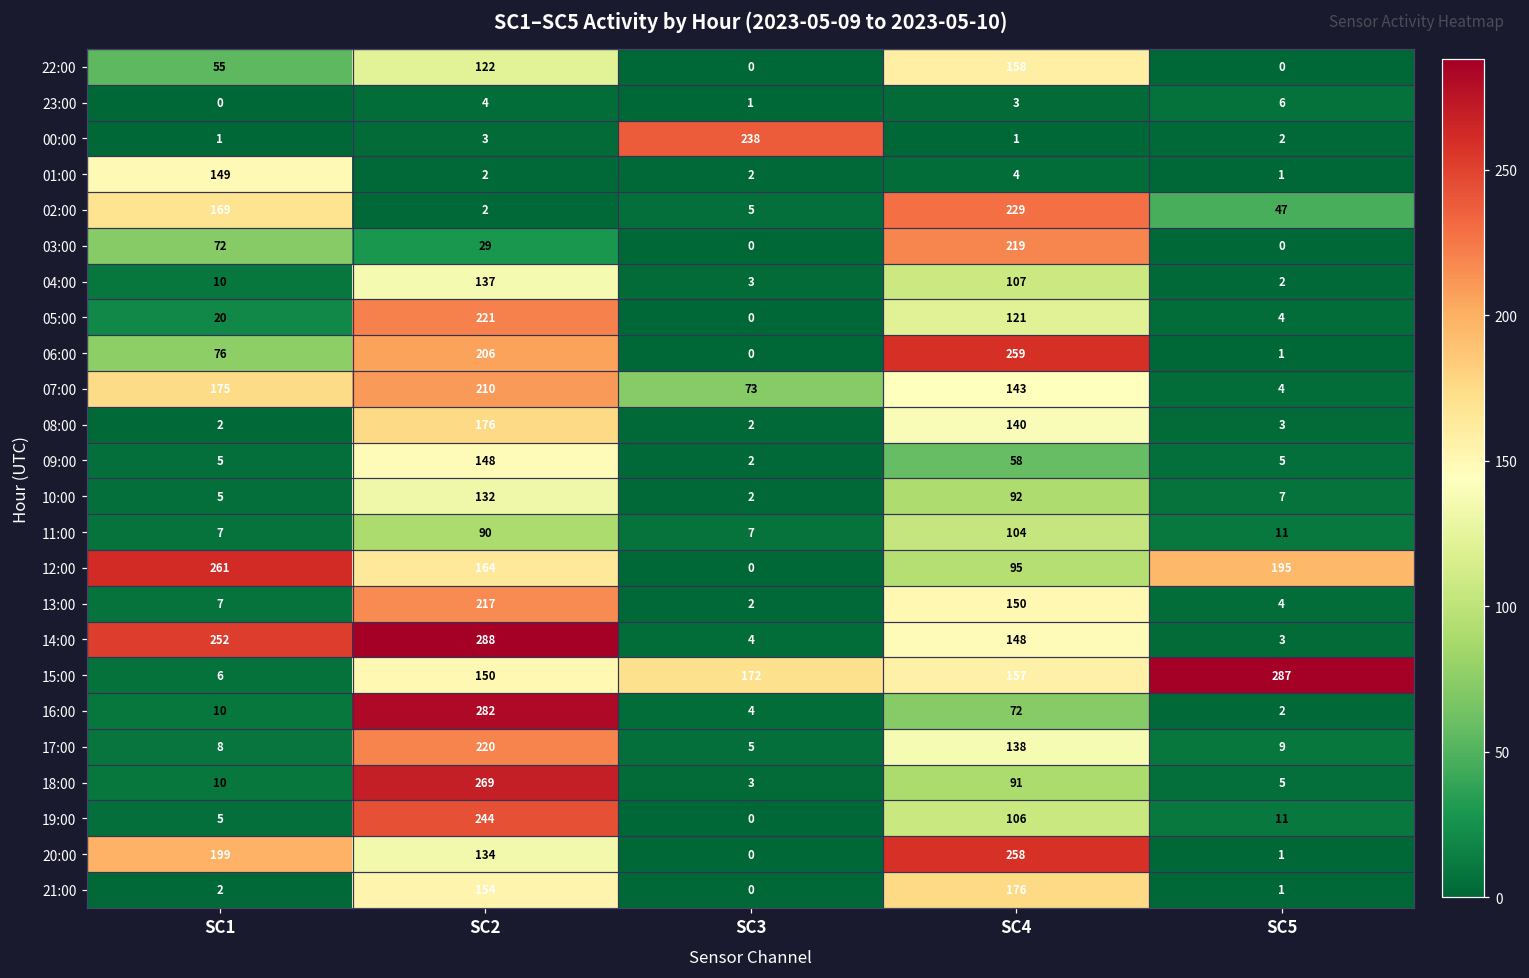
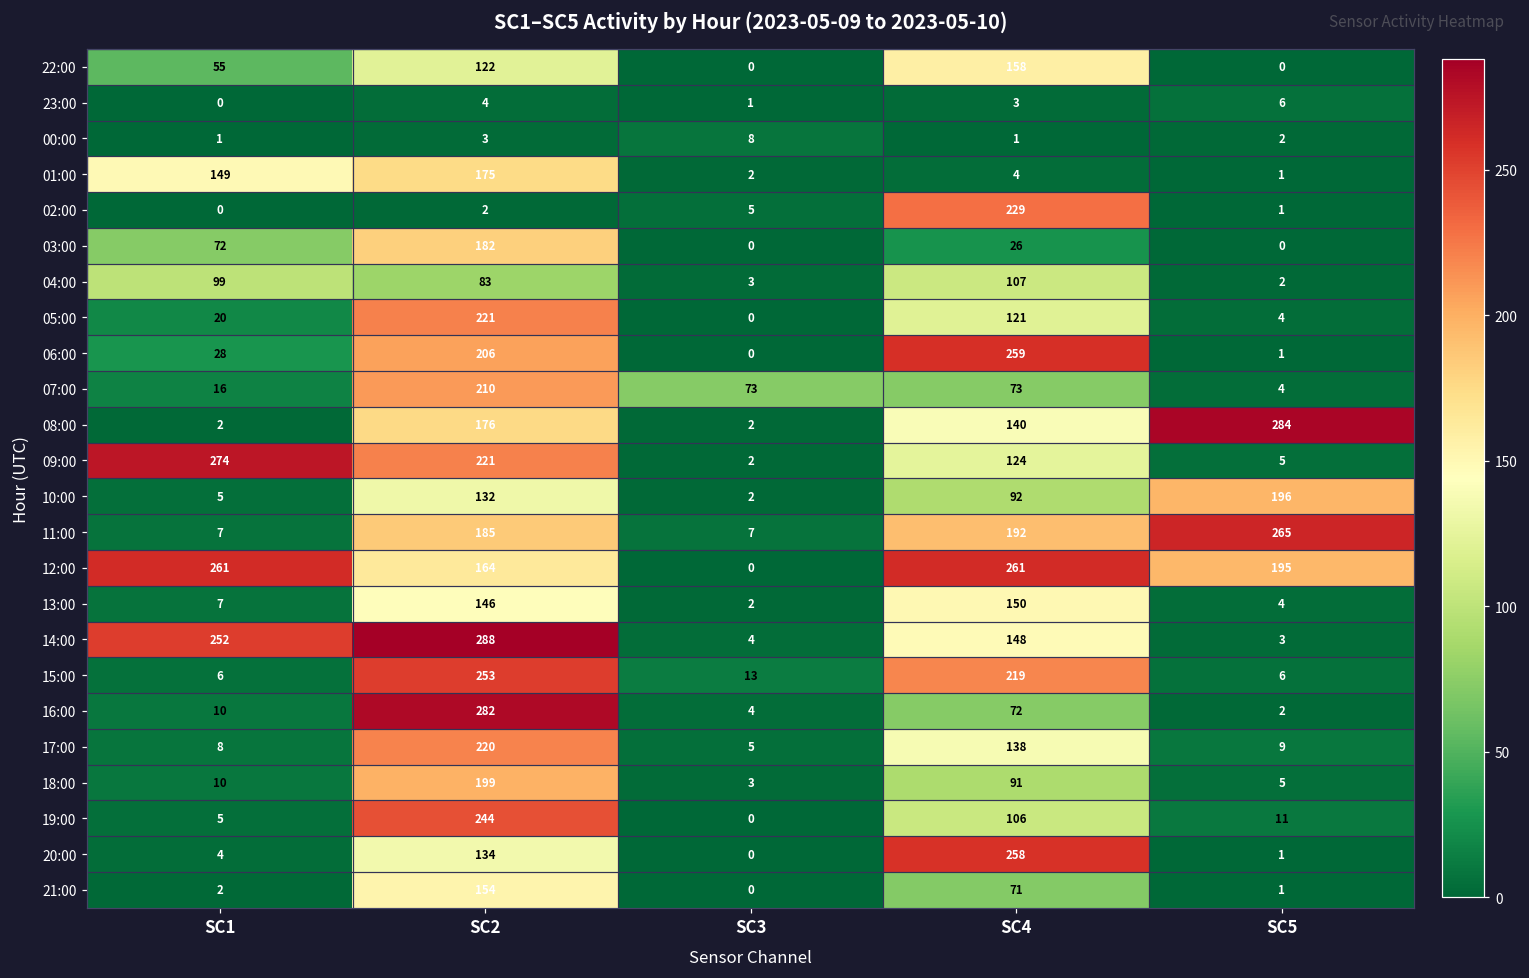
  {
    "22:00": {
      "SC1": 55,
      "SC2": 122,
      "SC3": 0,
      "SC4": 158,
      "SC5": 0
    },
    "23:00": {
      "SC1": 0,
      "SC2": 4,
      "SC3": 1,
      "SC4": 3,
      "SC5": 6
    },
    "00:00": {
      "SC1": 1,
      "SC2": 3,
-     "SC3": 238,
+     "SC3": 8,
      "SC4": 1,
      "SC5": 2
    },
    "01:00": {
      "SC1": 149,
-     "SC2": 2,
+     "SC2": 175,
      "SC3": 2,
      "SC4": 4,
      "SC5": 1
    },
    "02:00": {
-     "SC1": 169,
+     "SC1": 0,
      "SC2": 2,
      "SC3": 5,
      "SC4": 229,
-     "SC5": 47
+     "SC5": 1
    },
    "03:00": {
      "SC1": 72,
-     "SC2": 29,
+     "SC2": 182,
      "SC3": 0,
-     "SC4": 219,
+     "SC4": 26,
      "SC5": 0
    },
    "04:00": {
-     "SC1": 10,
-     "SC2": 137,
+     "SC1": 99,
+     "SC2": 83,
      "SC3": 3,
      "SC4": 107,
      "SC5": 2
    },
    "05:00": {
      "SC1": 20,
      "SC2": 221,
      "SC3": 0,
      "SC4": 121,
      "SC5": 4
    },
    "06:00": {
-     "SC1": 76,
+     "SC1": 28,
      "SC2": 206,
      "SC3": 0,
      "SC4": 259,
      "SC5": 1
    },
    "07:00": {
-     "SC1": 175,
+     "SC1": 16,
      "SC2": 210,
      "SC3": 73,
-     "SC4": 143,
+     "SC4": 73,
      "SC5": 4
    },
    "08:00": {
      "SC1": 2,
      "SC2": 176,
      "SC3": 2,
      "SC4": 140,
-     "SC5": 3
+     "SC5": 284
    },
    "09:00": {
-     "SC1": 5,
-     "SC2": 148,
+     "SC1": 274,
+     "SC2": 221,
      "SC3": 2,
-     "SC4": 58,
+     "SC4": 124,
      "SC5": 5
    },
    "10:00": {
      "SC1": 5,
      "SC2": 132,
      "SC3": 2,
      "SC4": 92,
-     "SC5": 7
+     "SC5": 196
    },
    "11:00": {
      "SC1": 7,
-     "SC2": 90,
+     "SC2": 185,
      "SC3": 7,
-     "SC4": 104,
-     "SC5": 11
+     "SC4": 192,
+     "SC5": 265
    },
    "12:00": {
      "SC1": 261,
      "SC2": 164,
      "SC3": 0,
-     "SC4": 95,
+     "SC4": 261,
      "SC5": 195
    },
    "13:00": {
      "SC1": 7,
-     "SC2": 217,
+     "SC2": 146,
      "SC3": 2,
      "SC4": 150,
      "SC5": 4
    },
    "14:00": {
      "SC1": 252,
      "SC2": 288,
      "SC3": 4,
      "SC4": 148,
      "SC5": 3
    },
    "15:00": {
      "SC1": 6,
-     "SC2": 150,
-     "SC3": 172,
-     "SC4": 157,
-     "SC5": 287
+     "SC2": 253,
+     "SC3": 13,
+     "SC4": 219,
+     "SC5": 6
    },
    "16:00": {
      "SC1": 10,
      "SC2": 282,
      "SC3": 4,
      "SC4": 72,
      "SC5": 2
    },
    "17:00": {
      "SC1": 8,
      "SC2": 220,
      "SC3": 5,
      "SC4": 138,
      "SC5": 9
    },
    "18:00": {
      "SC1": 10,
-     "SC2": 269,
+     "SC2": 199,
      "SC3": 3,
      "SC4": 91,
      "SC5": 5
    },
    "19:00": {
      "SC1": 5,
      "SC2": 244,
      "SC3": 0,
      "SC4": 106,
      "SC5": 11
    },
    "20:00": {
-     "SC1": 199,
+     "SC1": 4,
      "SC2": 134,
      "SC3": 0,
      "SC4": 258,
      "SC5": 1
    },
    "21:00": {
      "SC1": 2,
      "SC2": 154,
      "SC3": 0,
-     "SC4": 176,
+     "SC4": 71,
      "SC5": 1
    }
  }
